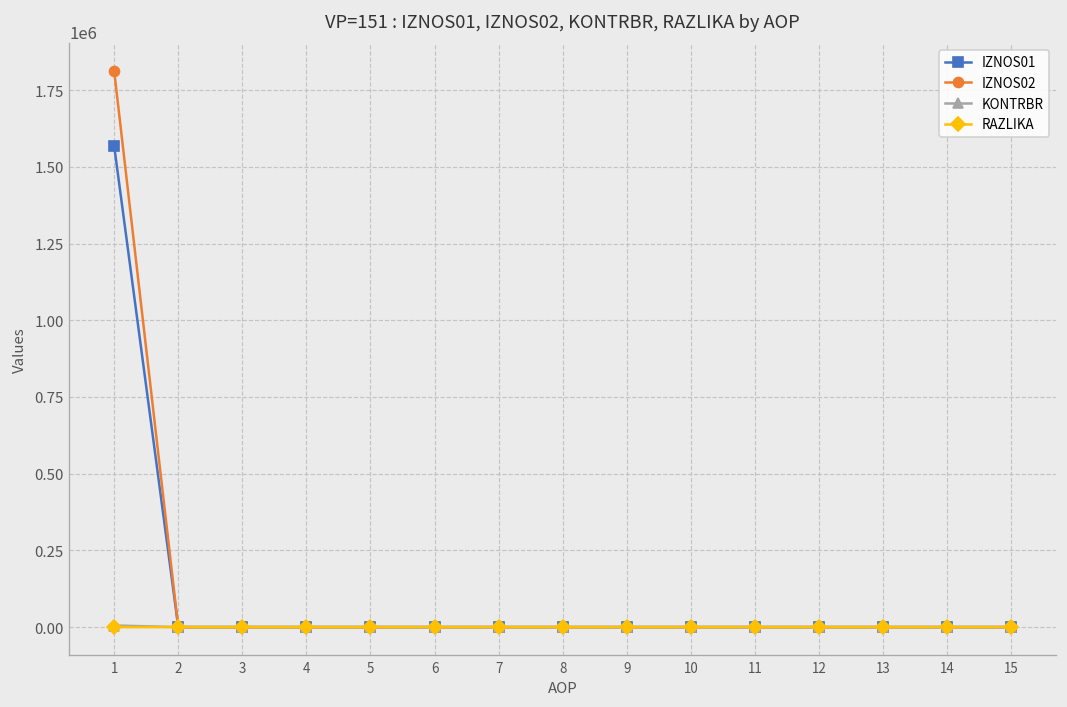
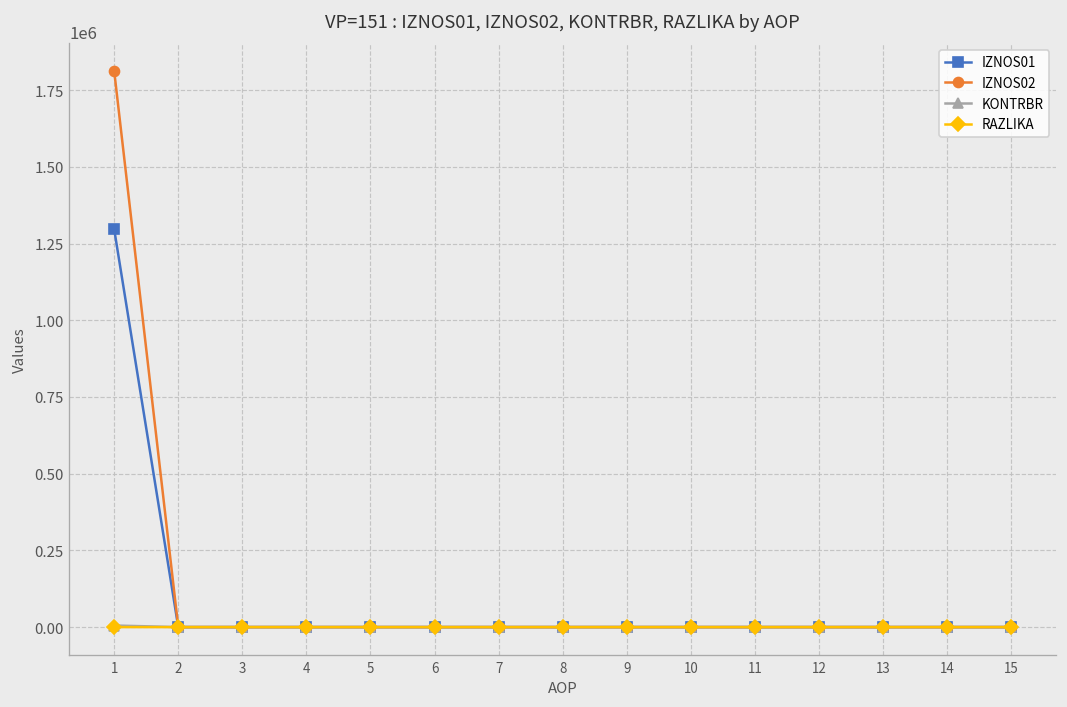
  {
    "IZNOS01": {
-     "1": 1570000
+     "1": 1300000
    },
    "IZNOS02": {
      "1": 1810000
    }
  }
